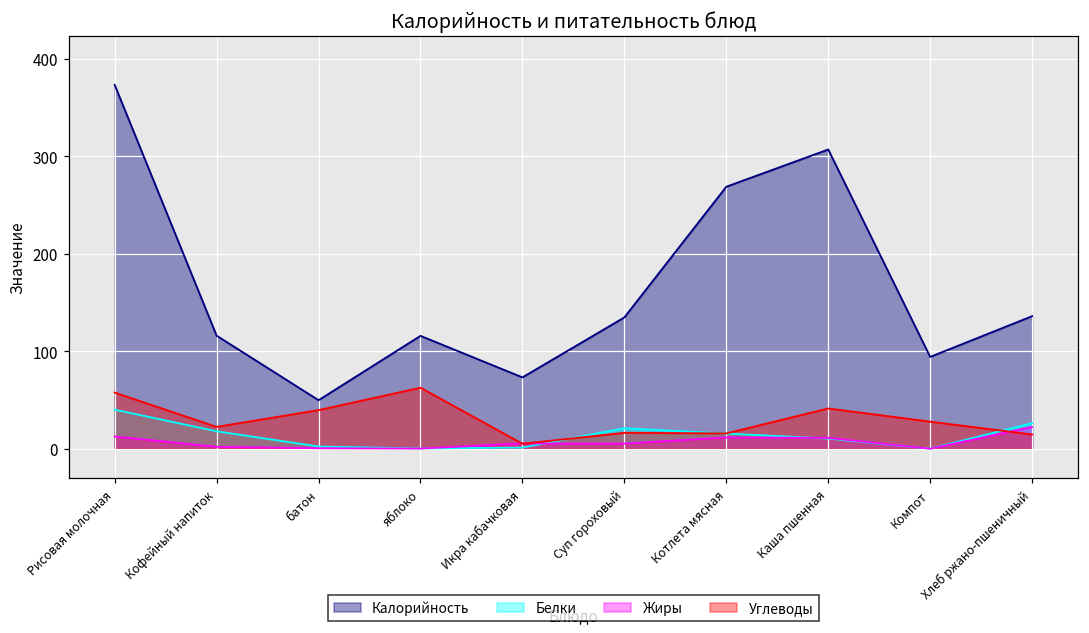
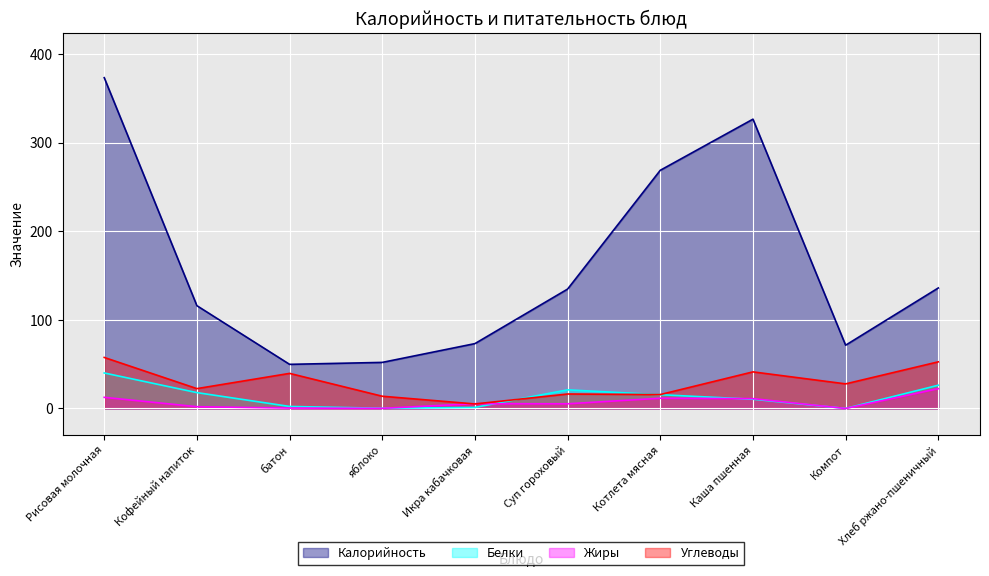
  {
    "Калорийность": {
      "Рисовая молочная": 370,
      "Кофейный напиток": 120,
      "батон": 50,
-     "яблоко": 120,
+     "яблоко": 50,
      "Икра кабачковая": 70,
      "Суп гороховый": 130,
      "Котлета мясная": 270,
-     "Каша пшенная": 310,
-     "Компот": 90,
+     "Каша пшенная": 330,
+     "Компот": 70,
      "Хлеб ржано-пшеничный": 140
    },
    "Белки": {
      "Рисовая молочная": 40,
      "Кофейный напиток": 20,
      "Икра кабачковая": 0,
      "Суп гороховый": 20,
      "Хлеб ржано-пшеничный": 30
    },
    "Жиры": {
      "Рисовая молочная": 10,
      "Кофейный напиток": 0,
      "Суп гороховый": 10,
      "Котлета мясная": 10,
      "Хлеб ржано-пшеничный": 20
    },
    "Углеводы": {
      "Рисовая молочная": 60,
      "Кофейный напиток": 20,
      "батон": 40,
-     "яблоко": 60,
+     "яблоко": 10,
      "Суп гороховый": 20,
      "Каша пшенная": 40,
      "Компот": 30,
-     "Хлеб ржано-пшеничный": 10
+     "Хлеб ржано-пшеничный": 50
    }
  }
